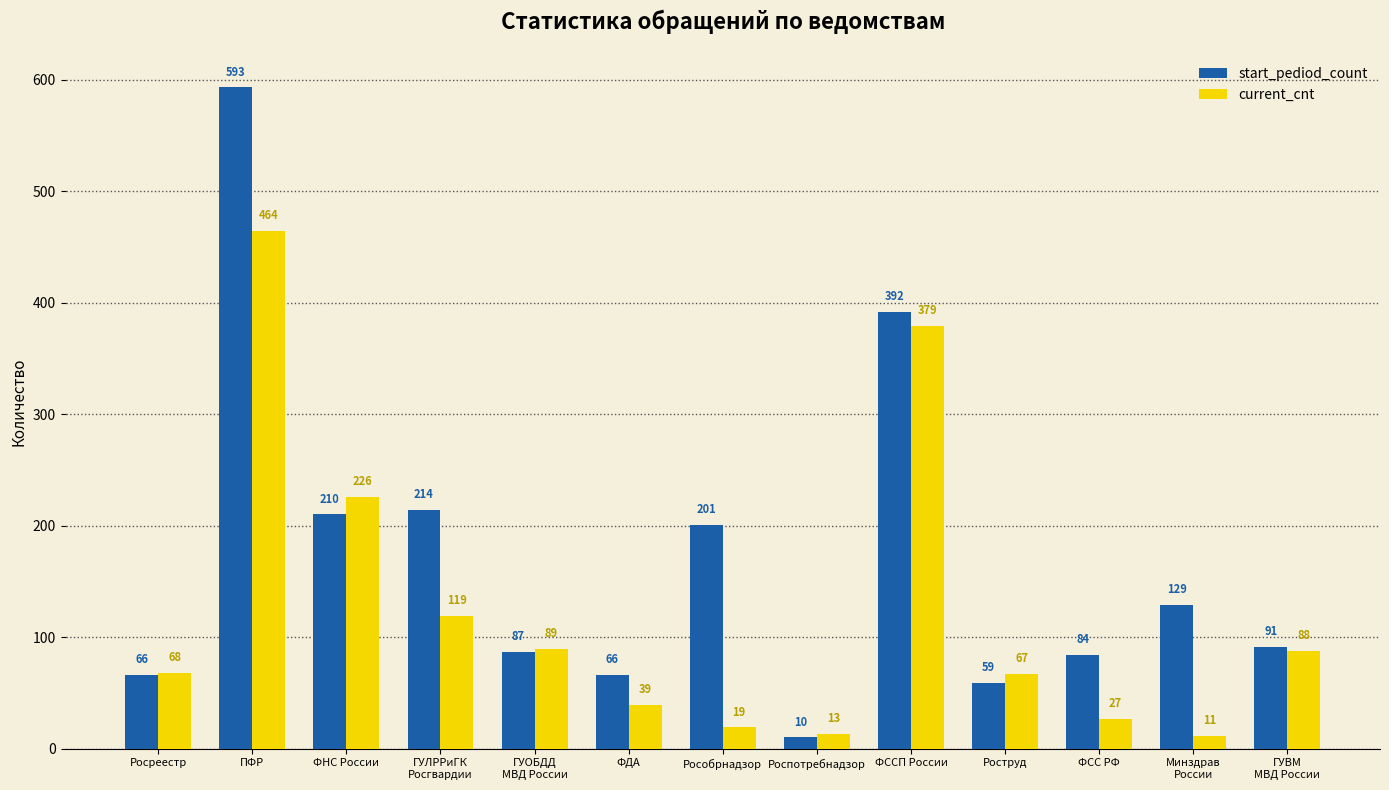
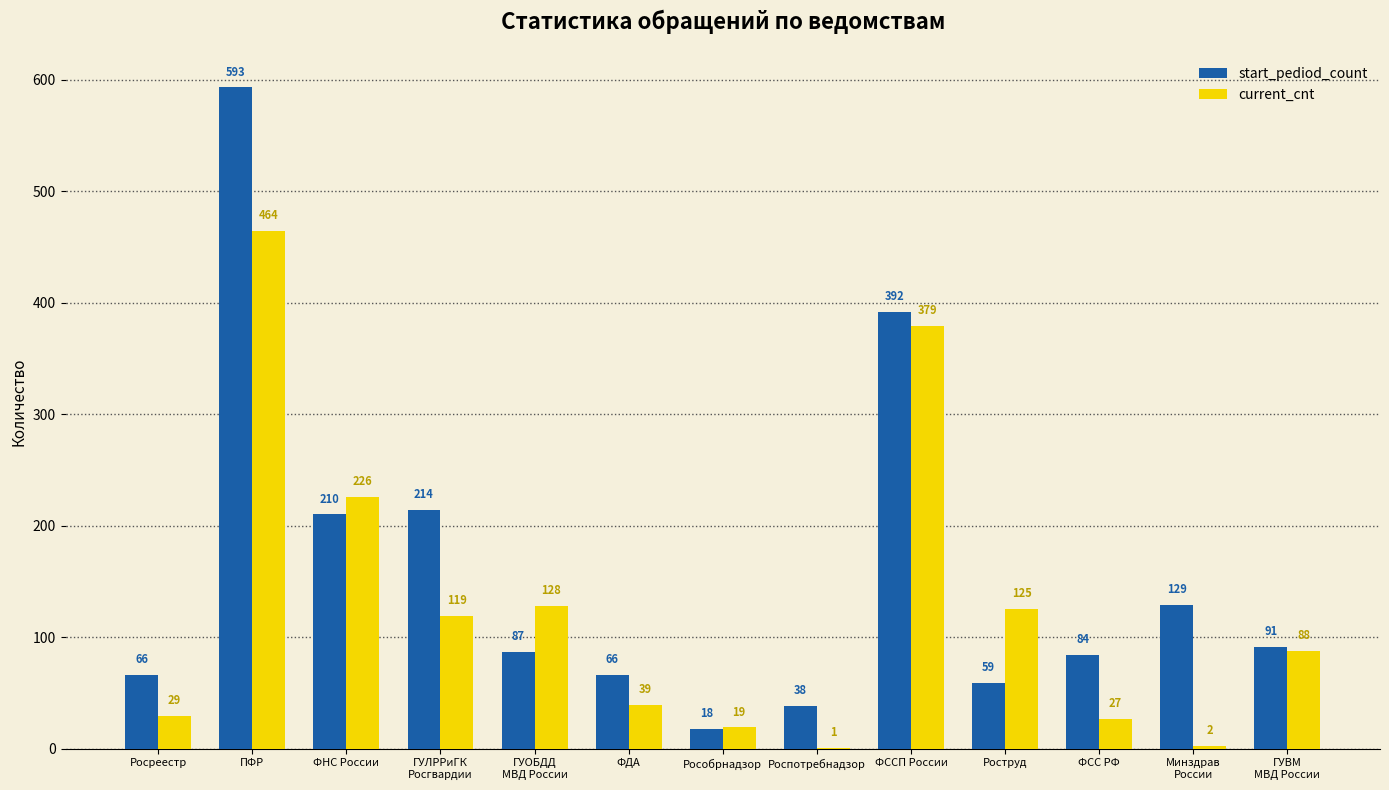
  {
    "start_pediod_count": {
      "Росреестр": 66,
      "ПФР": 593,
      "ФНС России": 210,
      "ГУЛРРиГК Росгвардии": 214,
      "ГУОБДД МВД России": 87,
      "ФДА": 66,
-     "Рособрнадзор": 201,
-     "Роспотребнадзор": 10,
+     "Рособрнадзор": 18,
+     "Роспотребнадзор": 38,
      "ФССП России": 392,
      "Роструд": 59,
      "ФСС РФ": 84,
      "Минздрав России": 129,
      "ГУВМ МВД России": 91
    },
    "current_cnt": {
-     "Росреестр": 68,
+     "Росреестр": 29,
      "ПФР": 464,
      "ФНС России": 226,
      "ГУЛРРиГК Росгвардии": 119,
-     "ГУОБДД МВД России": 89,
+     "ГУОБДД МВД России": 128,
      "ФДА": 39,
      "Рособрнадзор": 19,
-     "Роспотребнадзор": 13,
+     "Роспотребнадзор": 1,
      "ФССП России": 379,
-     "Роструд": 67,
+     "Роструд": 125,
      "ФСС РФ": 27,
-     "Минздрав России": 11,
+     "Минздрав России": 2,
      "ГУВМ МВД России": 88
    }
  }
